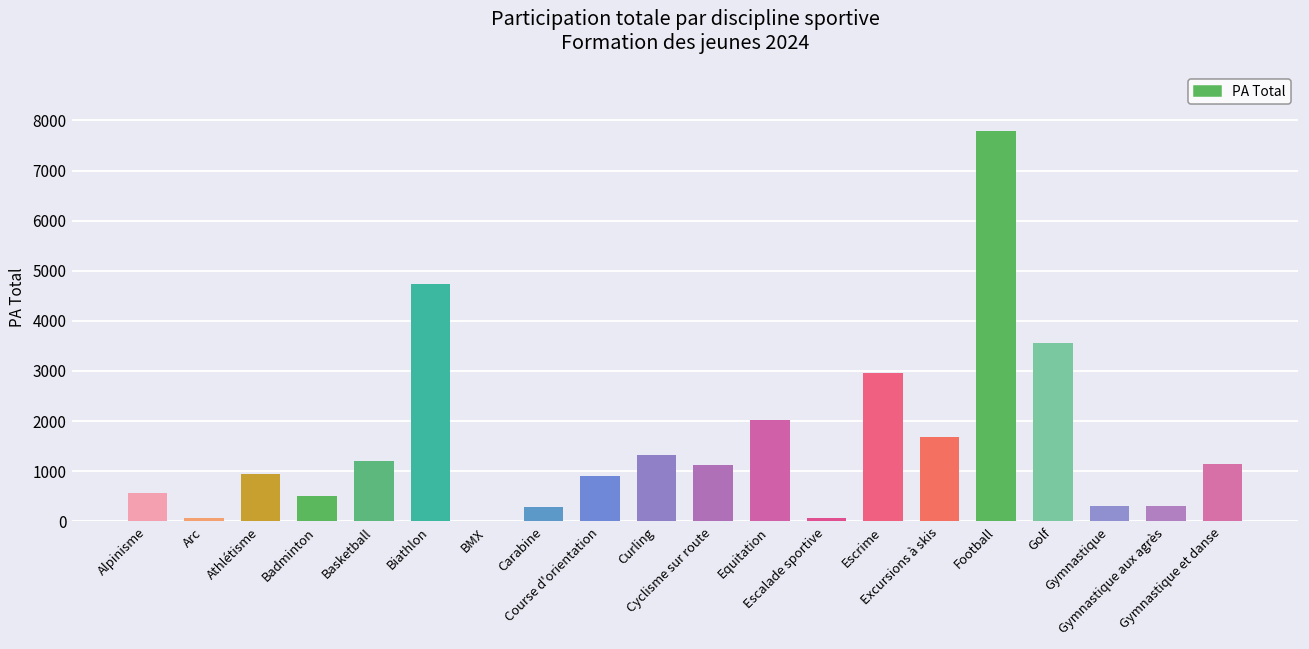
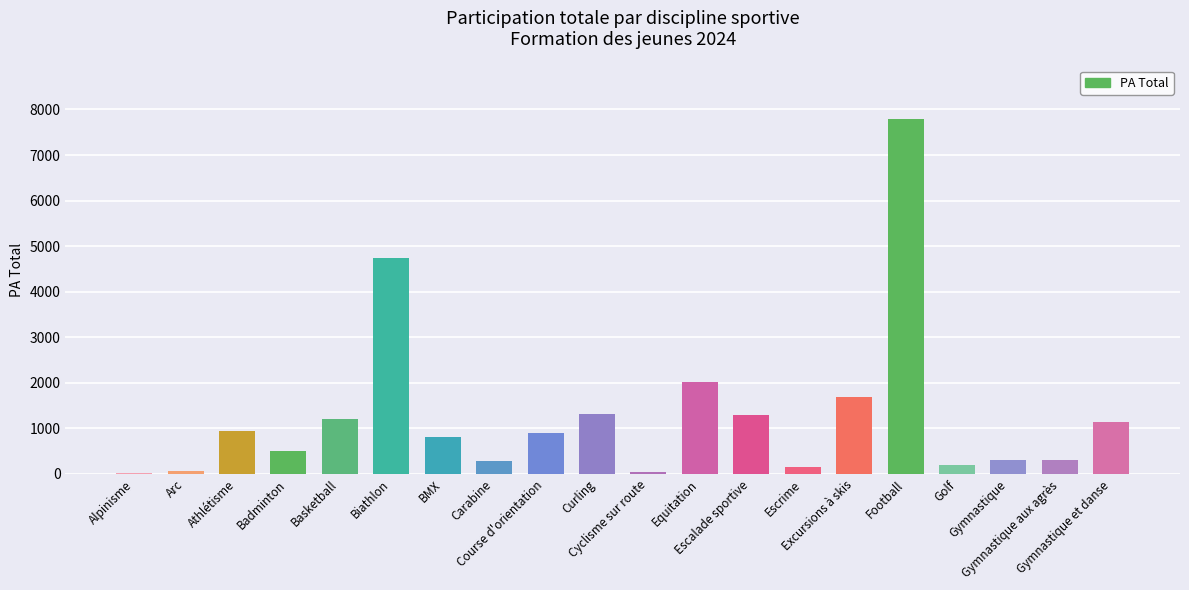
  {
-   "Alpinisme": 600,
+   "Alpinisme": 0,
    "Arc": 100,
    "Athlétisme": 900,
    "Badminton": 500,
    "Basketball": 1200,
    "Biathlon": 4700,
-   "BMX": 0,
+   "BMX": 800,
    "Carabine": 300,
    "Course d'orientation": 900,
    "Curling": 1300,
-   "Cyclisme sur route": 1100,
+   "Cyclisme sur route": 0,
    "Equitation": 2000,
-   "Escalade sportive": 100,
-   "Escrime": 3000,
+   "Escalade sportive": 1300,
+   "Escrime": 200,
    "Excursions à skis": 1700,
    "Football": 7800,
-   "Golf": 3600,
+   "Golf": 200,
    "Gymnastique": 300,
    "Gymnastique aux agrès": 300,
    "Gymnastique et danse": 1100
  }
